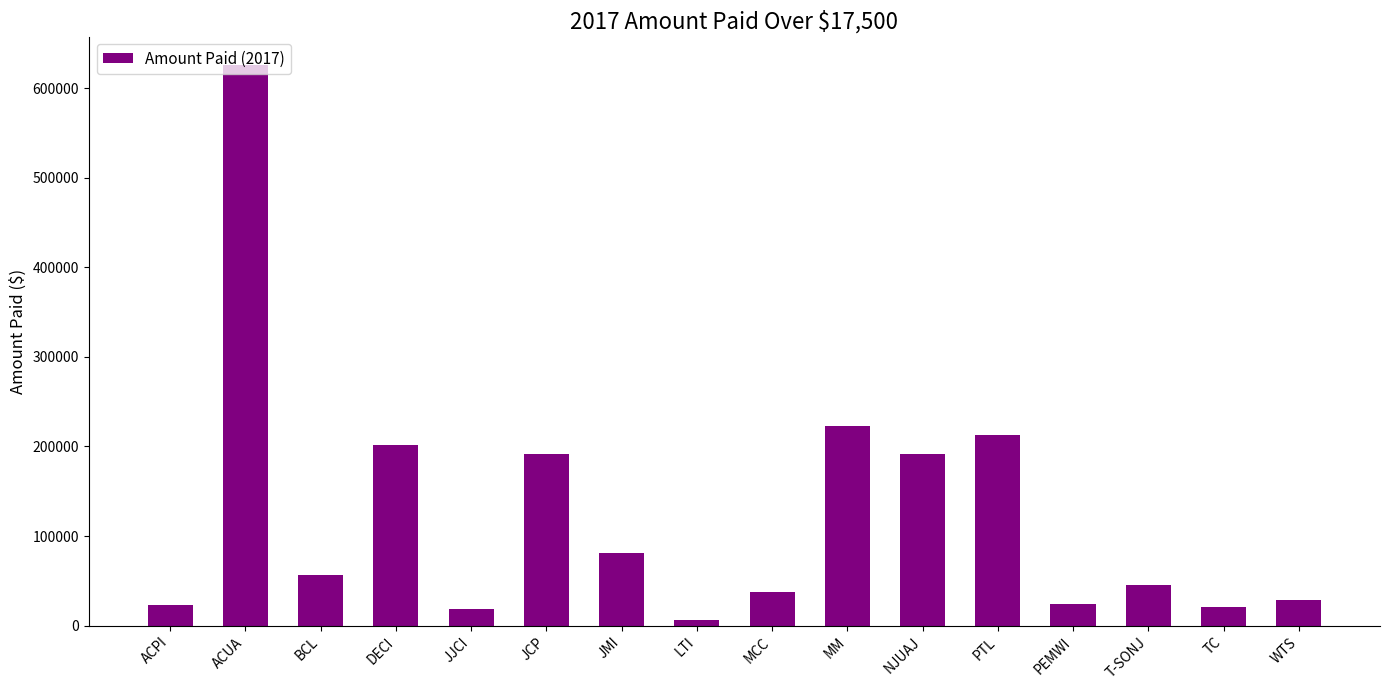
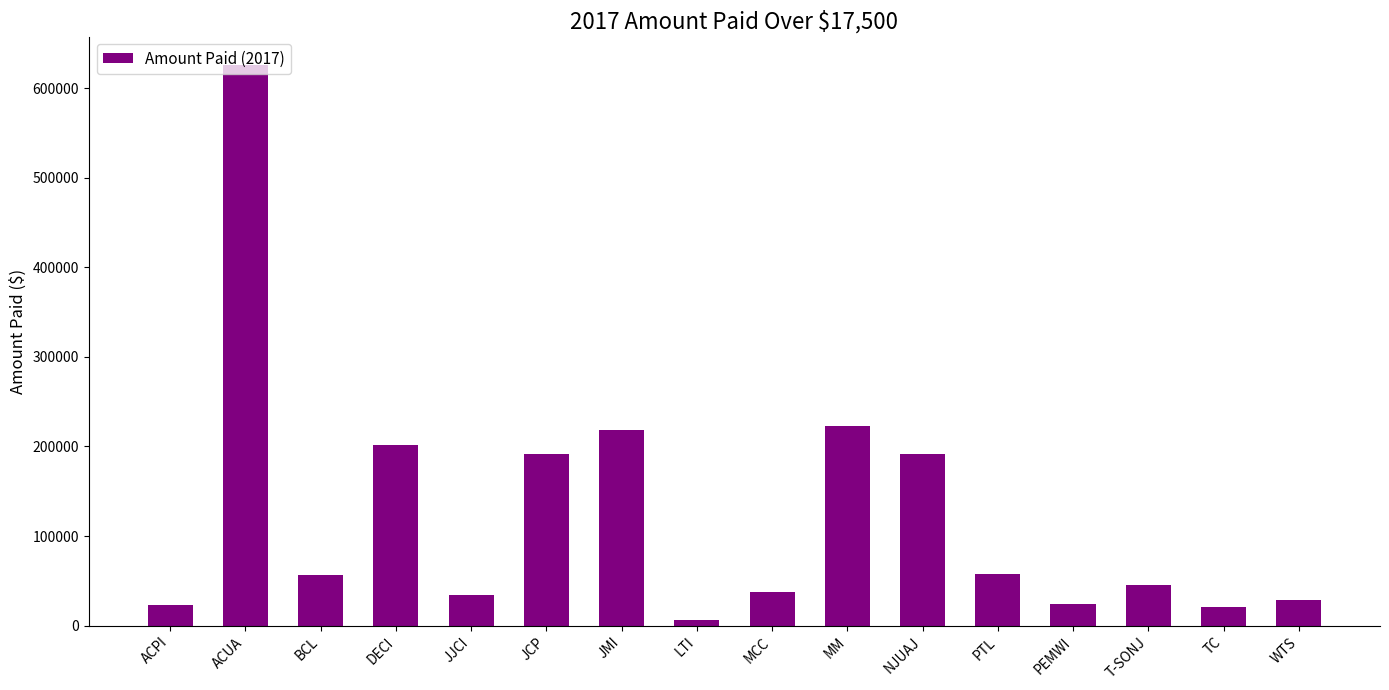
  {
    "ACPI": 20000,
    "BCL": 60000,
    "DECI": 200000,
-   "JJCI": 20000,
+   "JJCI": 30000,
    "JCP": 190000,
-   "JMI": 80000,
+   "JMI": 220000,
    "LTI": 10000,
    "MCC": 40000,
    "MM": 220000,
    "NJUAJ": 190000,
-   "PTL": 210000,
+   "PTL": 60000,
    "PEMWI": 20000,
    "T-SONJ": 50000,
    "TC": 20000,
    "WTS": 30000
  }
